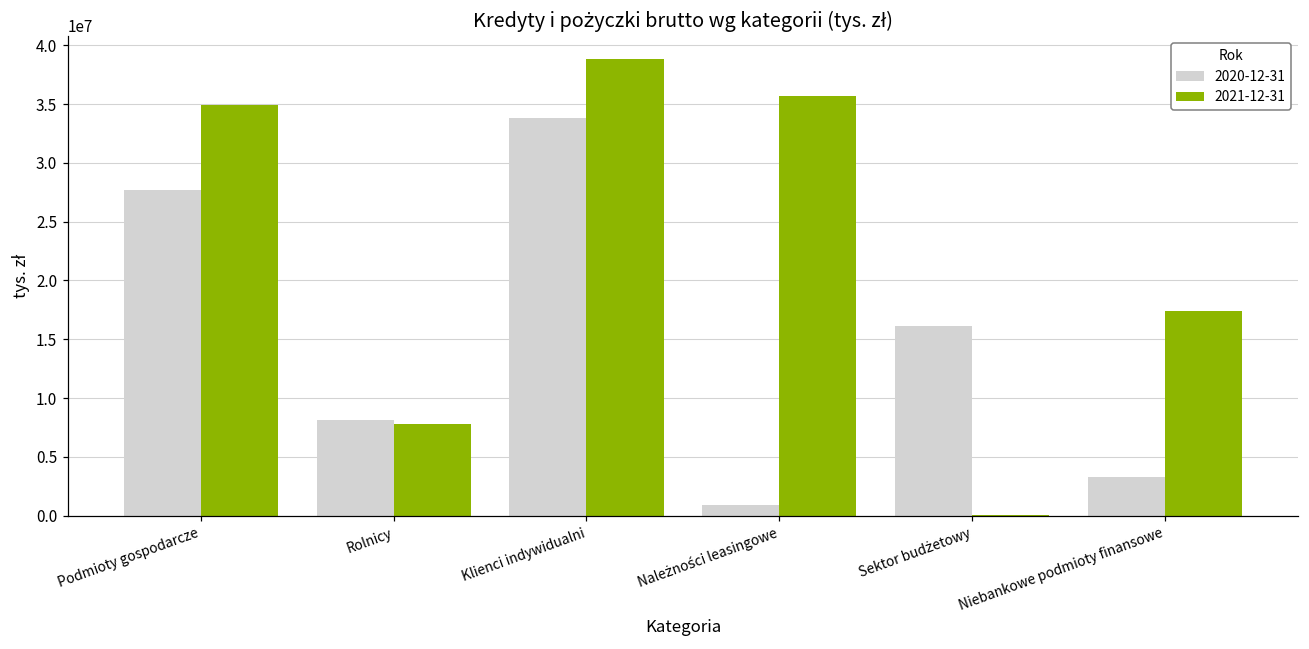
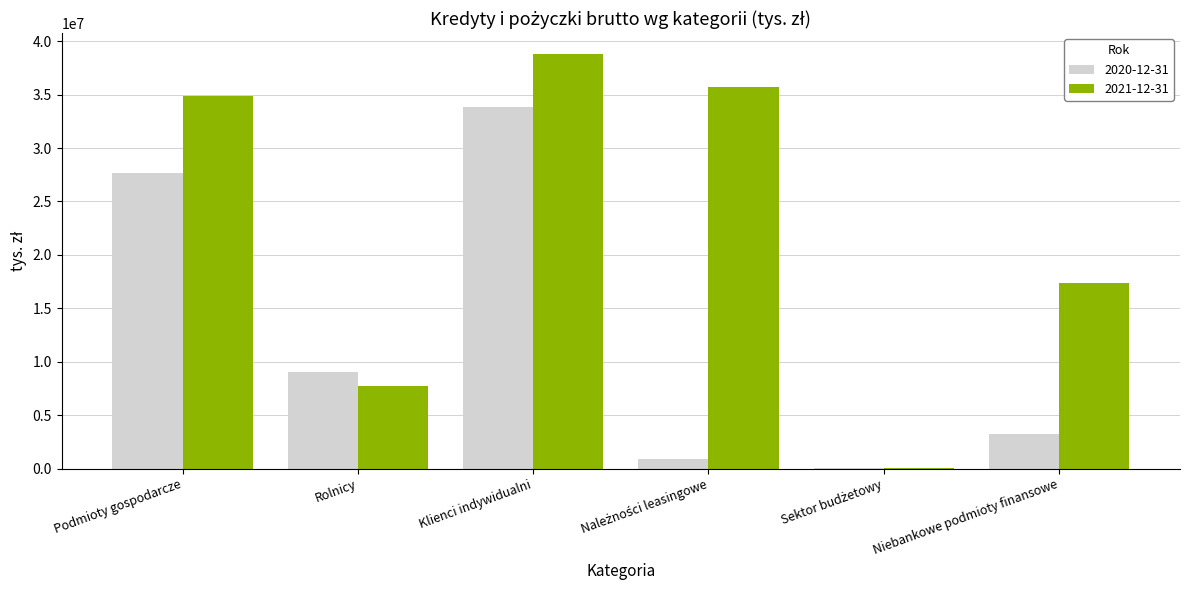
  {
    "2020-12-31": {
      "Podmioty gospodarcze": 27700000,
-     "Rolnicy": 8100000,
+     "Rolnicy": 9000000,
      "Klienci indywidualni": 33800000,
      "Należności leasingowe": 900000,
-     "Sektor budżetowy": 16100000,
+     "Sektor budżetowy": 100000,
      "Niebankowe podmioty finansowe": 3300000
    },
    "2021-12-31": {
      "Podmioty gospodarcze": 34900000,
      "Rolnicy": 7800000,
      "Klienci indywidualni": 38800000,
      "Należności leasingowe": 35700000,
      "Niebankowe podmioty finansowe": 17400000
    }
  }
